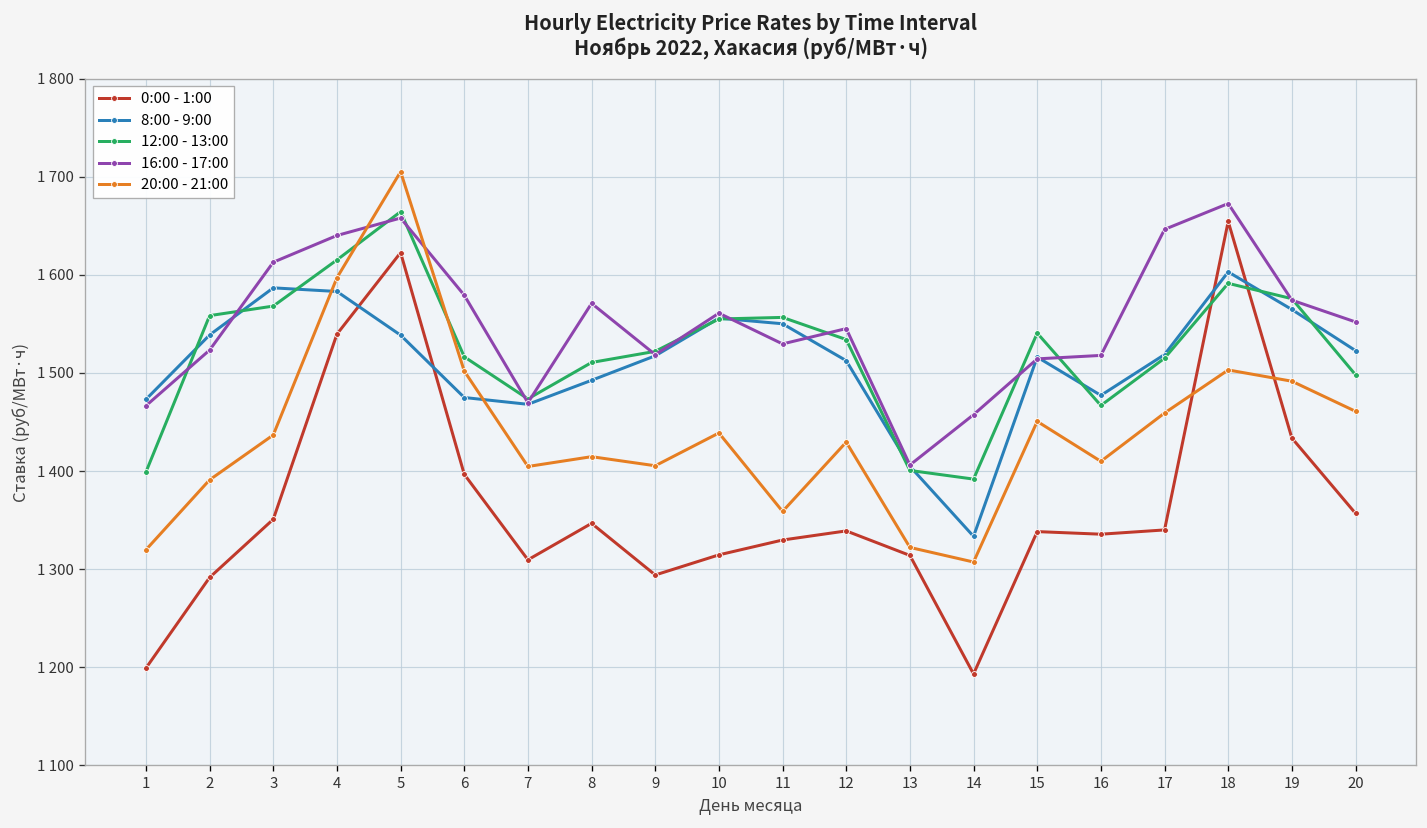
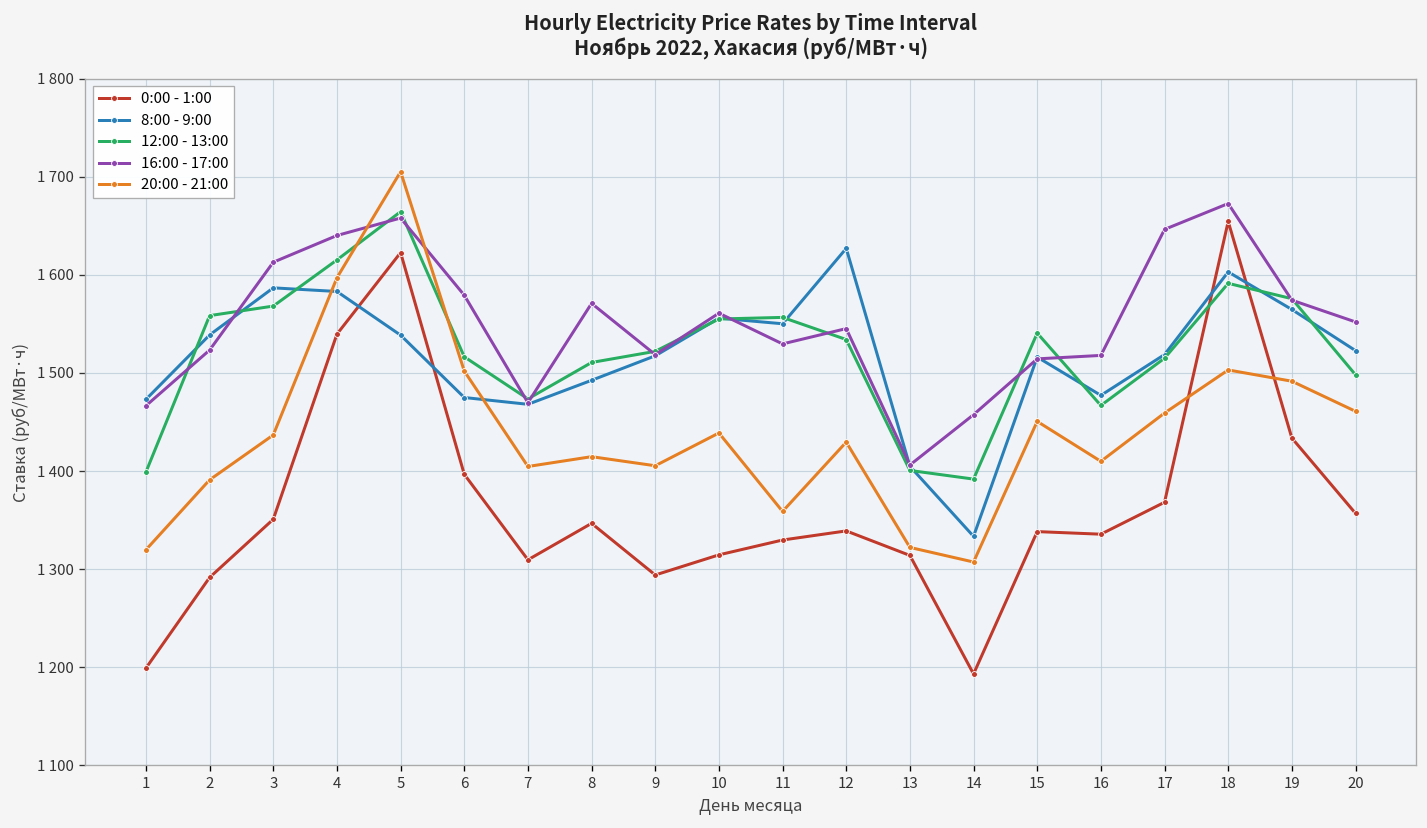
  {
    "0:00 - 1:00": {
      "1": 1200,
      "2": 1290,
      "3": 1350,
      "4": 1540,
      "5": 1620,
      "6": 1400,
      "7": 1310,
      "8": 1350,
      "9": 1290,
      "10": 1310,
      "11": 1330,
      "12": 1340,
      "13": 1310,
      "14": 1190,
      "15": 1340,
      "16": 1340,
-     "17": 1340,
+     "17": 1370,
      "18": 1650,
      "19": 1430,
      "20": 1360
    },
    "8:00 - 9:00": {
      "1": 1470,
      "2": 1540,
      "3": 1590,
      "4": 1580,
      "5": 1540,
      "6": 1470,
      "8": 1490,
      "11": 1550,
-     "12": 1510,
+     "12": 1630,
      "14": 1330,
      "16": 1480,
      "17": 1520,
      "18": 1600,
      "19": 1560,
      "20": 1520
    },
    "12:00 - 13:00": {
      "1": 1400,
      "2": 1560,
      "3": 1570,
      "4": 1620,
      "5": 1660,
      "6": 1520,
      "7": 1470,
      "8": 1510,
      "9": 1520,
      "11": 1560,
      "12": 1530,
      "13": 1400,
      "14": 1390,
      "15": 1540,
      "16": 1470,
      "17": 1520,
      "18": 1590,
      "20": 1500
    },
    "16:00 - 17:00": {
      "1": 1470,
      "2": 1520,
      "3": 1610,
      "4": 1640,
      "5": 1660,
      "6": 1580,
      "8": 1570,
      "10": 1560,
      "11": 1530,
      "12": 1550,
      "14": 1460,
      "16": 1520,
      "17": 1650,
      "18": 1670,
      "20": 1550
    },
    "20:00 - 21:00": {
      "1": 1320,
      "2": 1390,
      "3": 1440,
      "4": 1600,
      "5": 1710,
      "6": 1500,
      "7": 1400,
      "8": 1410,
      "9": 1410,
      "10": 1440,
      "11": 1360,
      "12": 1430,
      "13": 1320,
      "14": 1310,
      "15": 1450,
      "16": 1410,
      "17": 1460,
      "18": 1500,
      "19": 1490,
      "20": 1460
    }
  }
